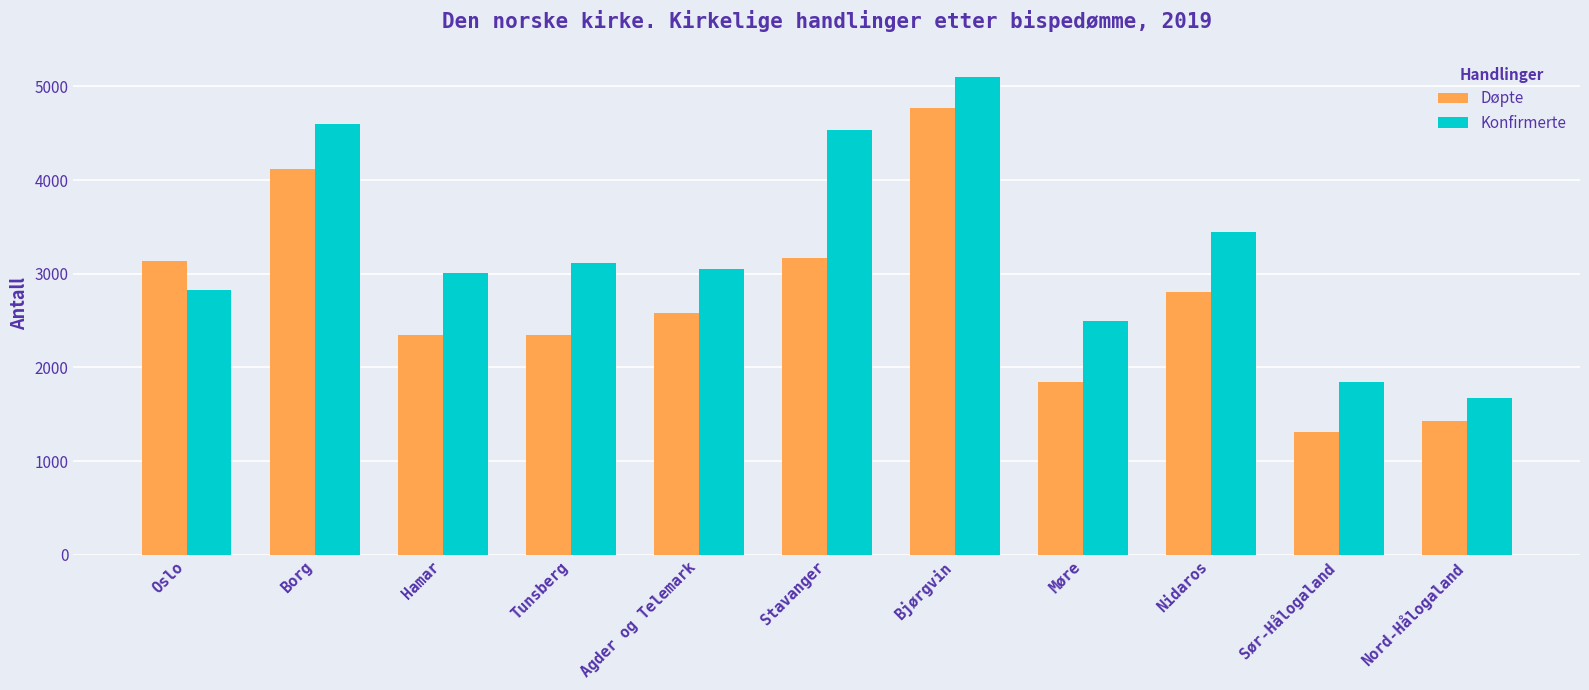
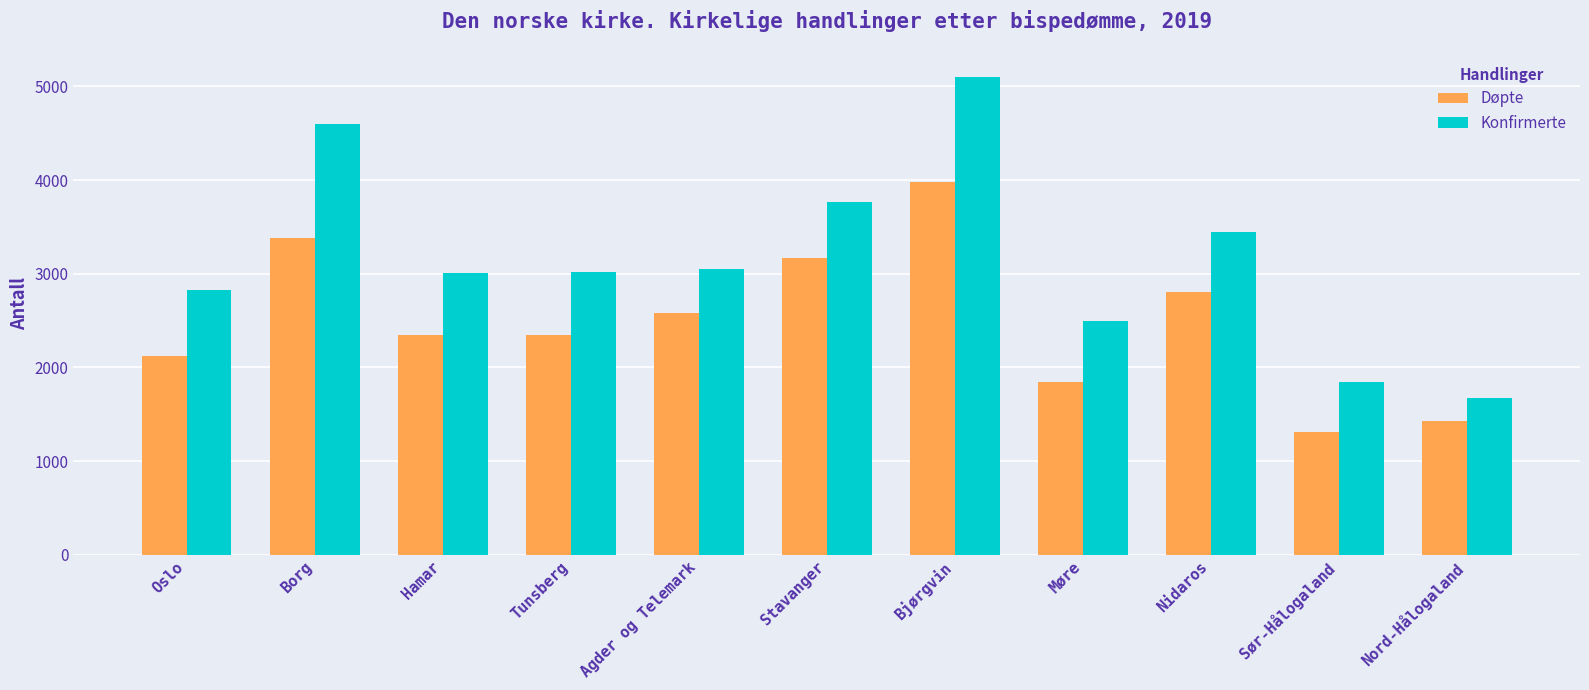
  {
    "Døpte": {
-     "Oslo": 3100,
-     "Borg": 4100,
+     "Oslo": 2100,
+     "Borg": 3400,
      "Hamar": 2400,
      "Tunsberg": 2300,
      "Agder og Telemark": 2600,
      "Stavanger": 3200,
-     "Bjørgvin": 4800,
+     "Bjørgvin": 4000,
      "Møre": 1900,
      "Nidaros": 2800,
      "Sør-Hålogaland": 1300,
      "Nord-Hålogaland": 1400
    },
    "Konfirmerte": {
      "Oslo": 2800,
      "Borg": 4600,
      "Hamar": 3000,
-     "Tunsberg": 3100,
+     "Tunsberg": 3000,
      "Agder og Telemark": 3100,
-     "Stavanger": 4500,
+     "Stavanger": 3800,
      "Bjørgvin": 5100,
      "Møre": 2500,
      "Nidaros": 3400,
      "Sør-Hålogaland": 1800,
      "Nord-Hålogaland": 1700
    }
  }
